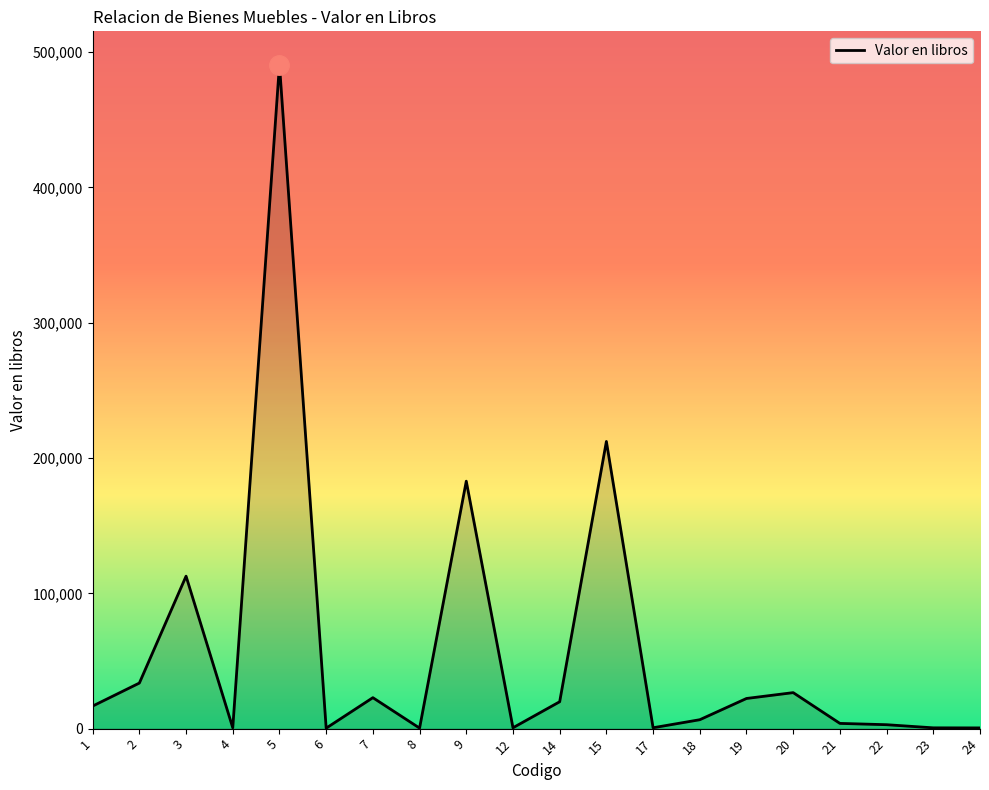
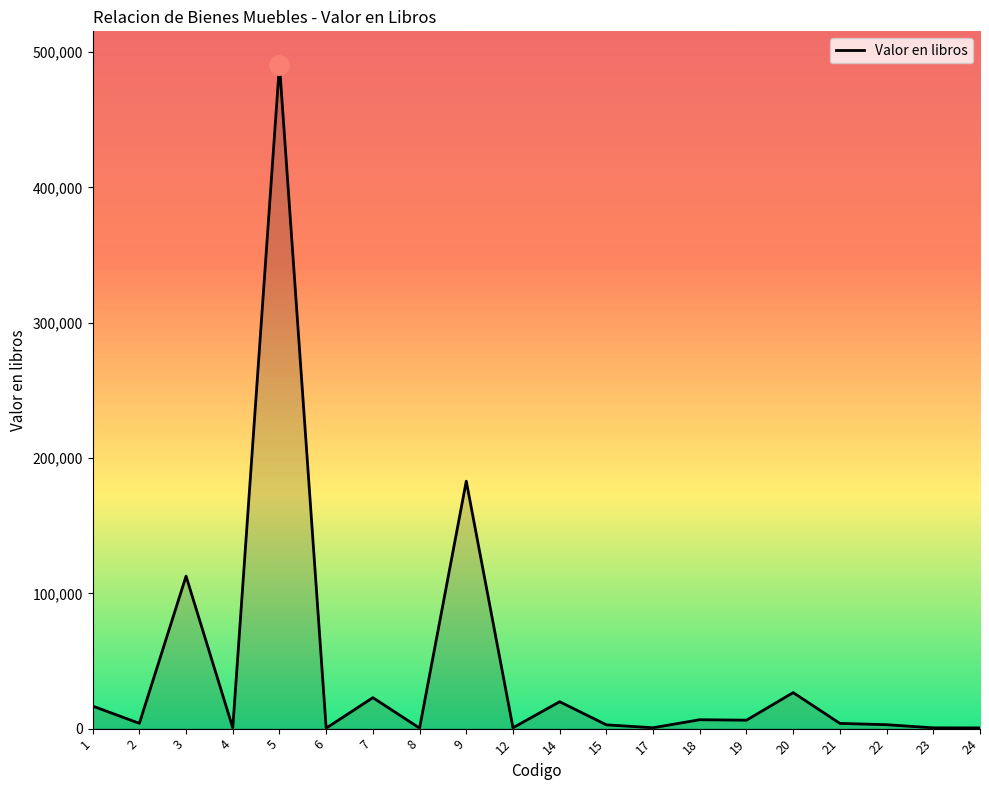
  {
    "Valor en libros": {
      "1": "17,000",
-     "2": "34,000",
+     "2": "4,000",
      "3": "113,000",
      "4": "1,000",
      "6": "0",
      "7": "23,000",
      "8": "0",
      "9": "183,000",
      "12": "1,000",
      "14": "20,000",
-     "15": "212,000",
+     "15": "3,000",
      "17": "1,000",
      "18": "7,000",
-     "19": "22,000",
+     "19": "6,000",
      "20": "27,000",
      "21": "4,000",
      "22": "3,000",
      "23": "1,000",
      "24": "1,000"
    }
  }
